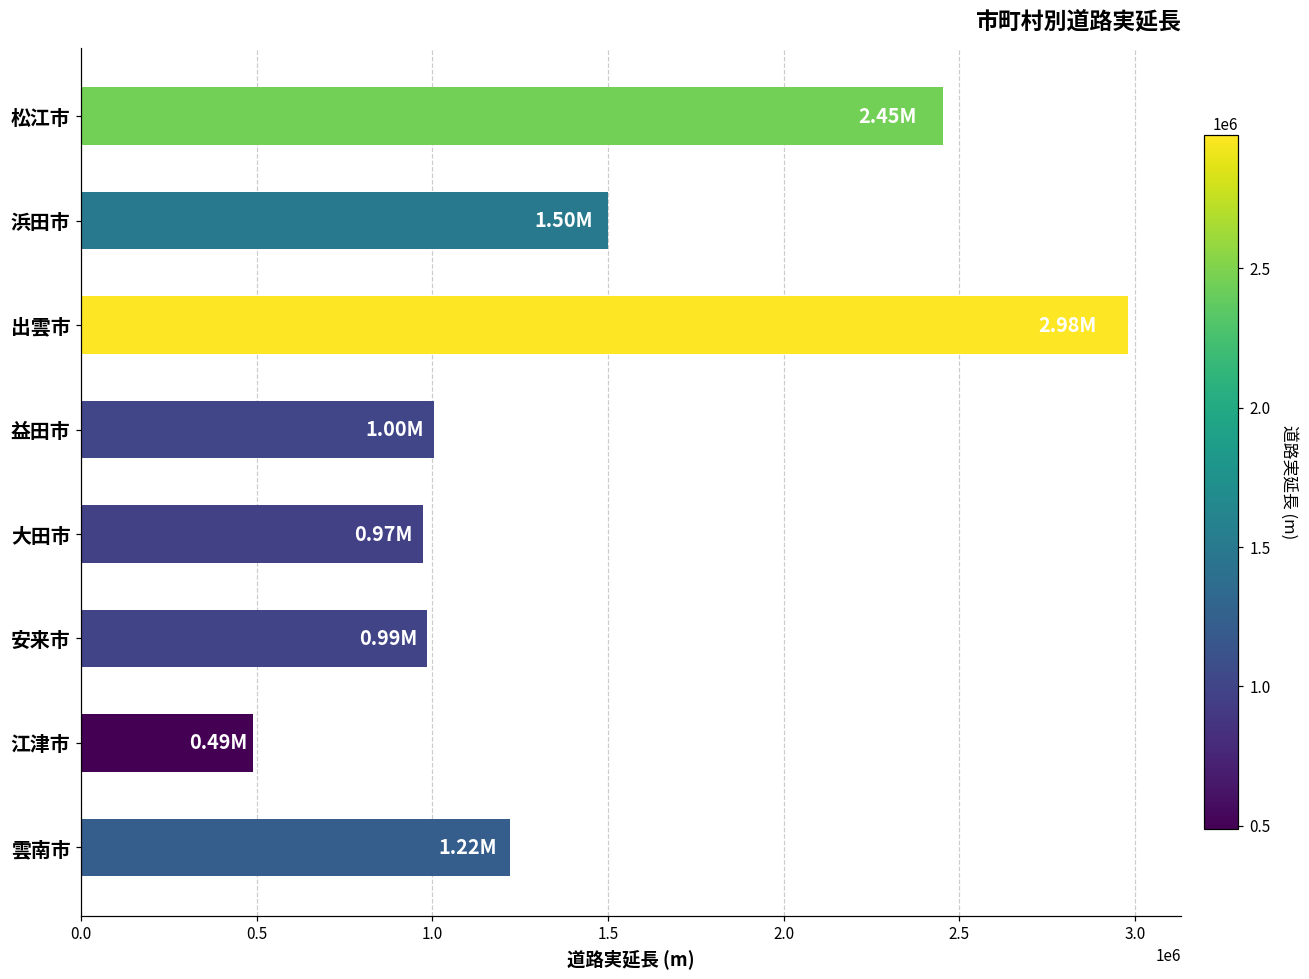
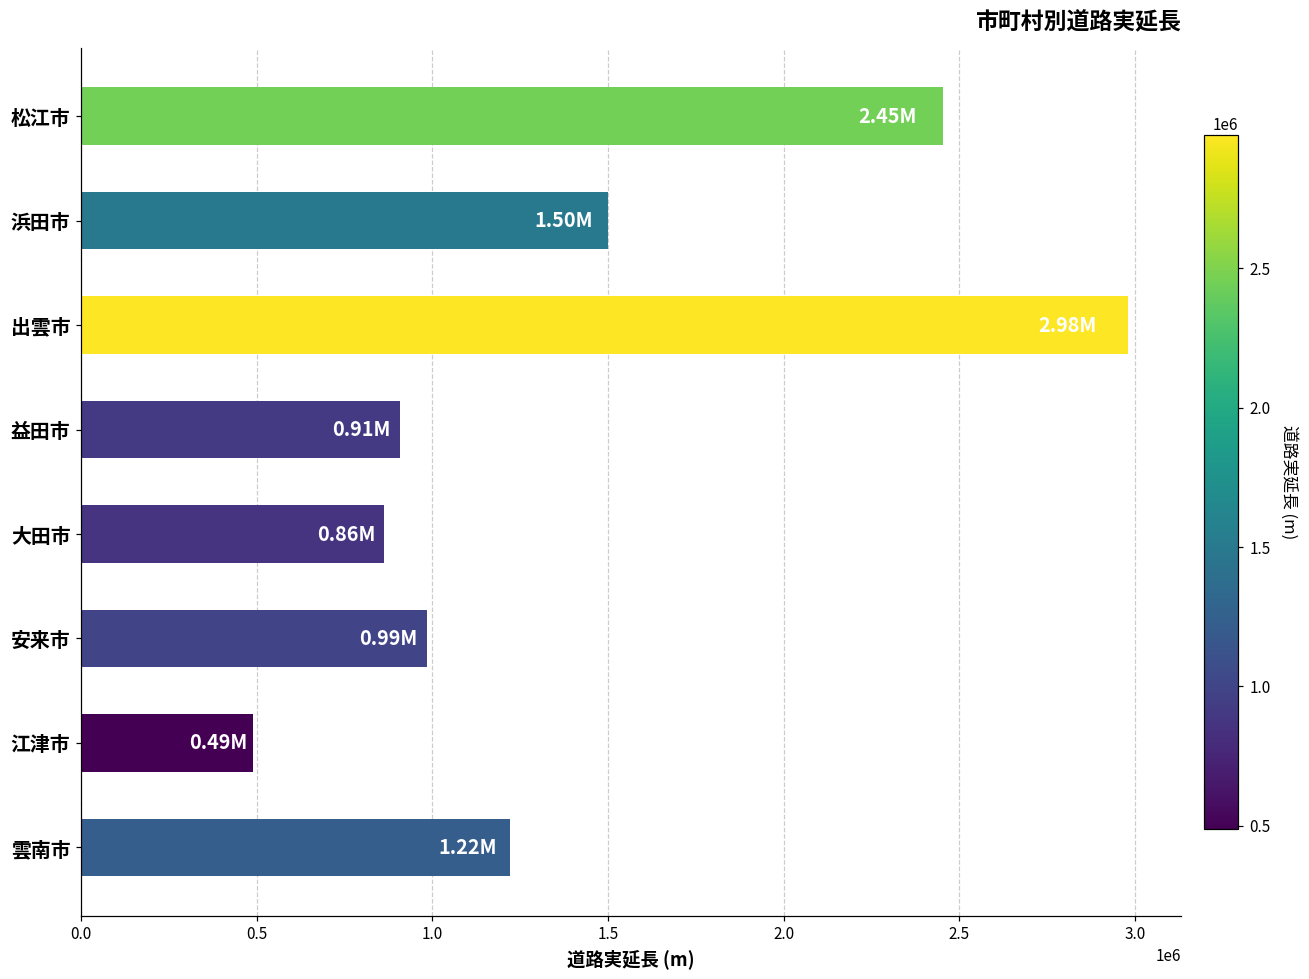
  {
    "松江市": "2.45M",
    "浜田市": "1.50M",
    "出雲市": "2.98M",
-   "益田市": "1.00M",
-   "大田市": "0.97M",
+   "益田市": "0.91M",
+   "大田市": "0.86M",
    "安来市": "0.99M",
    "江津市": "0.49M",
    "雲南市": "1.22M"
  }
